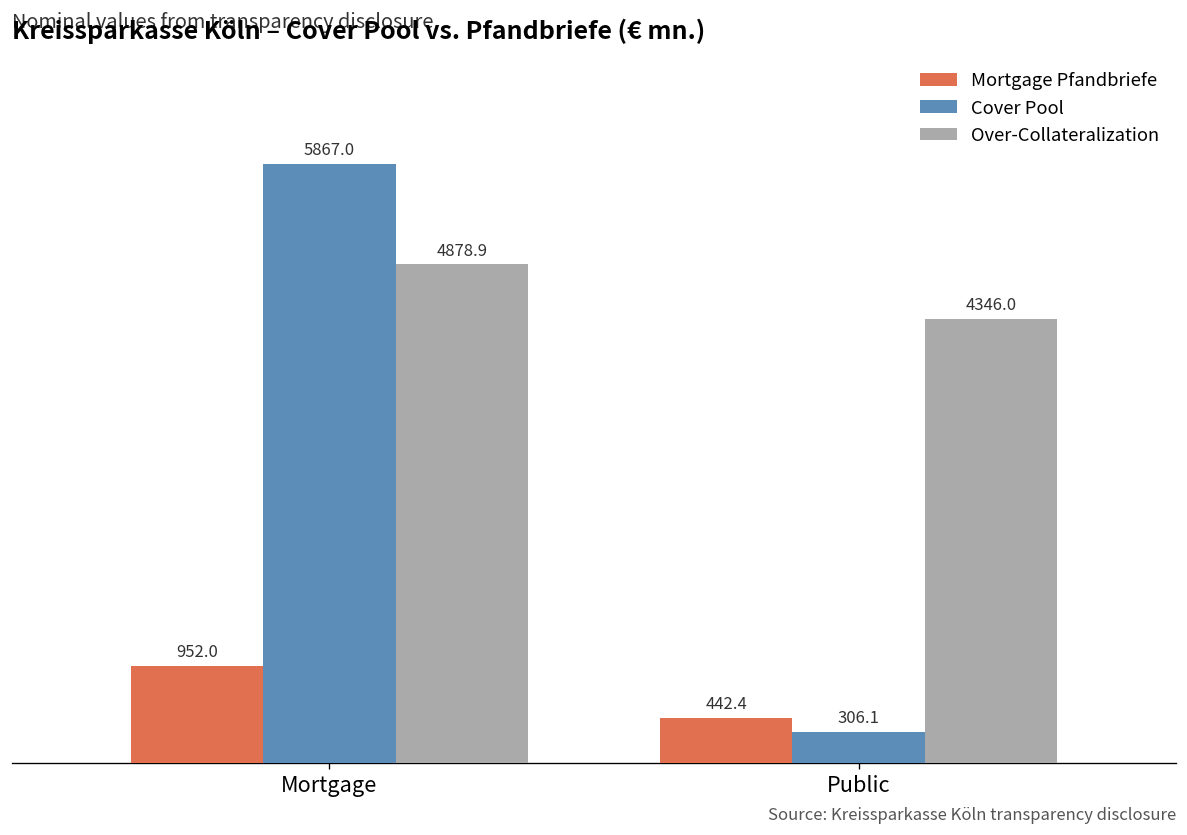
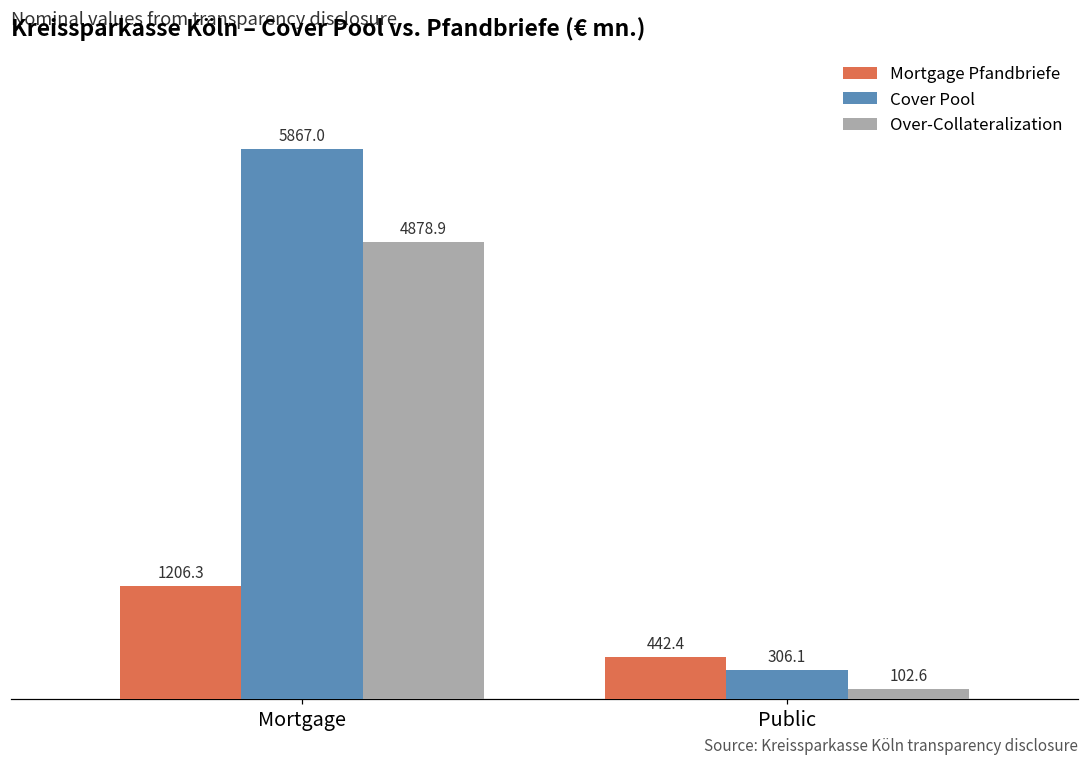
  {
    "Mortgage Pfandbriefe": {
-     "Mortgage": 952.0,
+     "Mortgage": 1206.3,
      "Public": 442.4
    },
    "Cover Pool": {
      "Mortgage": 5867.0,
      "Public": 306.1
    },
    "Over-Collateralization": {
      "Mortgage": 4878.9,
-     "Public": 4346.0
+     "Public": 102.6
    }
  }
